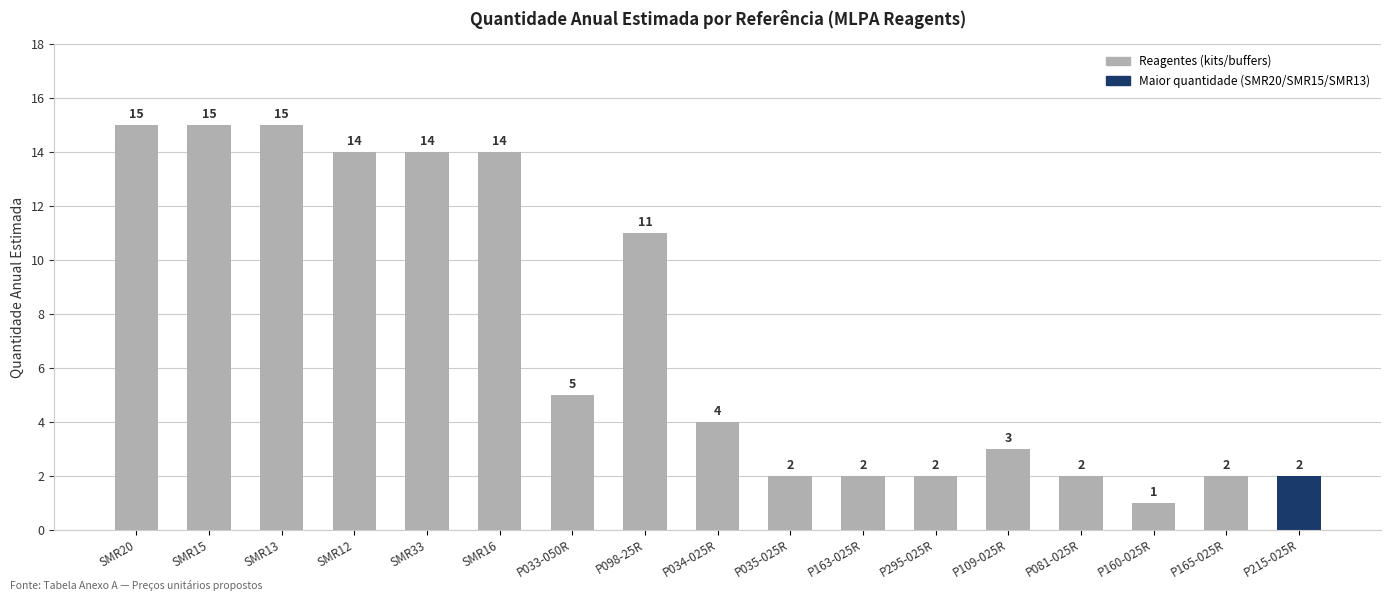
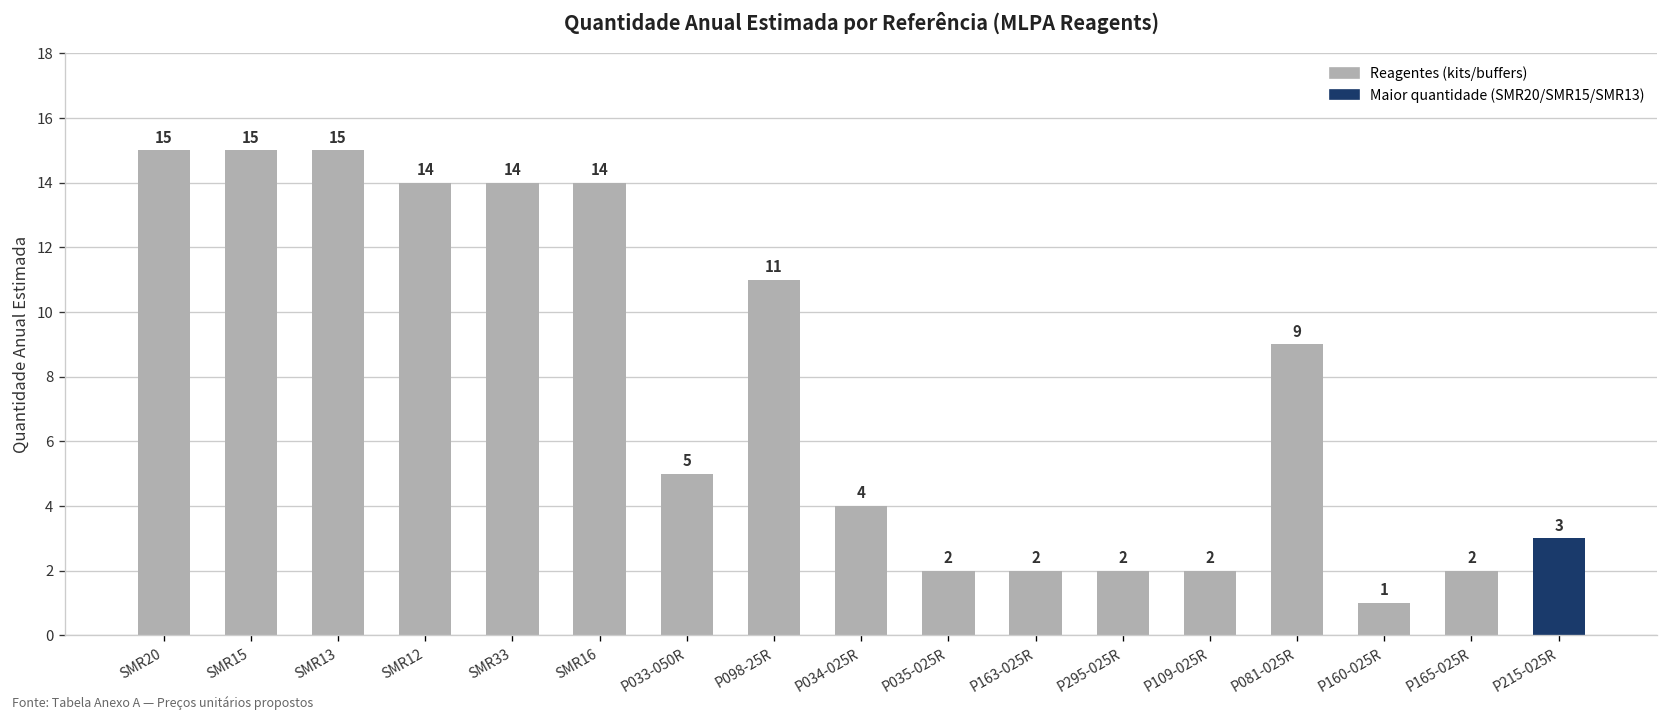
  {
    "SMR20": 15,
    "SMR15": 15,
    "SMR13": 15,
    "SMR12": 14,
    "SMR33": 14,
    "SMR16": 14,
    "P033-050R": 5,
    "P098-25R": 11,
    "P034-025R": 4,
    "P035-025R": 2,
    "P163-025R": 2,
    "P295-025R": 2,
-   "P109-025R": 3,
-   "P081-025R": 2,
+   "P109-025R": 2,
+   "P081-025R": 9,
    "P160-025R": 1,
    "P165-025R": 2,
-   "P215-025R": 2
+   "P215-025R": 3
  }
